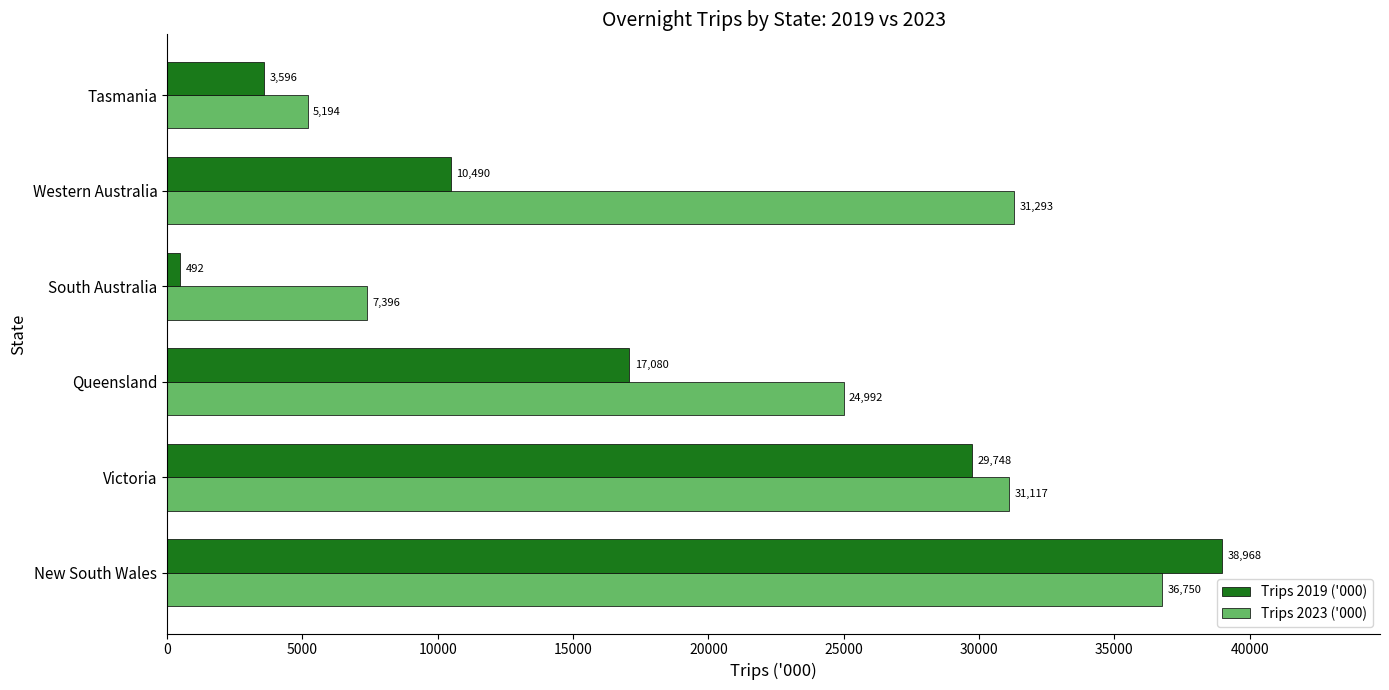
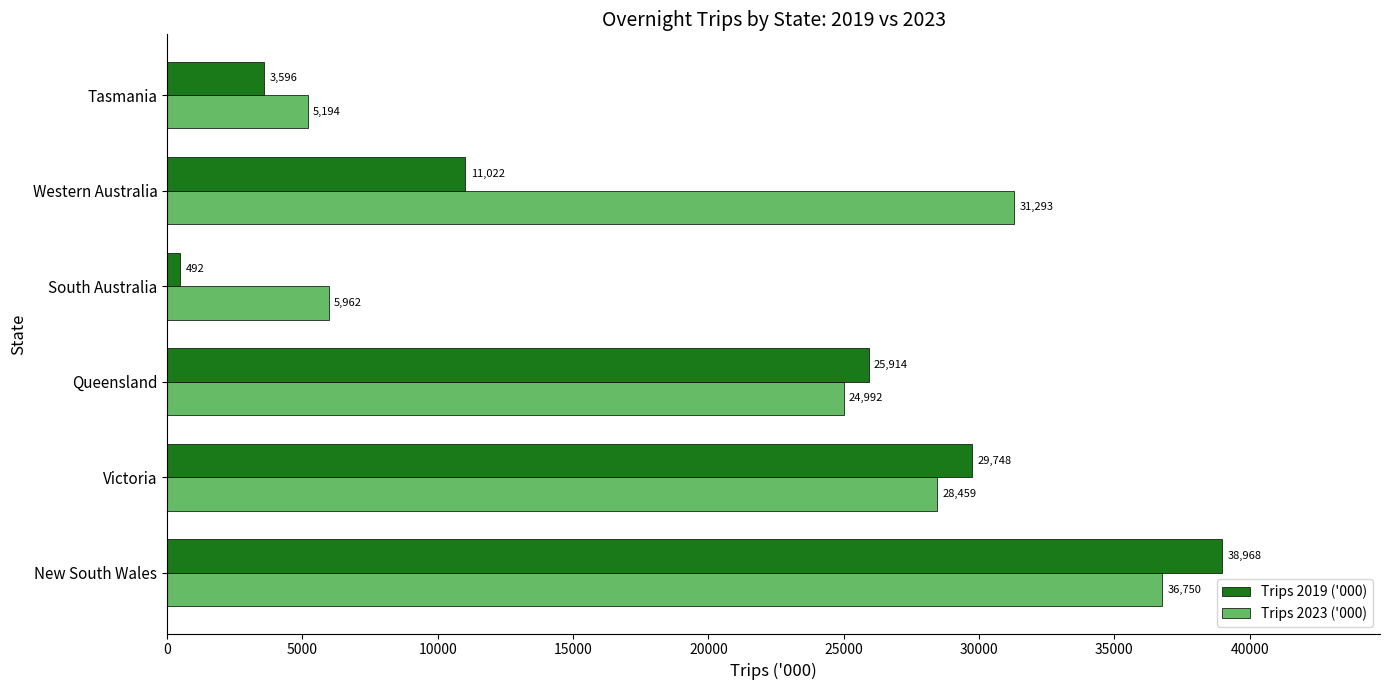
  {
    "Trips 2019 ('000)": {
      "Tasmania": "3,596",
-     "Western Australia": "10,490",
+     "Western Australia": "11,022",
      "South Australia": "492",
-     "Queensland": "17,080",
+     "Queensland": "25,914",
      "Victoria": "29,748",
      "New South Wales": "38,968"
    },
    "Trips 2023 ('000)": {
      "Tasmania": "5,194",
      "Western Australia": "31,293",
-     "South Australia": "7,396",
+     "South Australia": "5,962",
      "Queensland": "24,992",
-     "Victoria": "31,117",
+     "Victoria": "28,459",
      "New South Wales": "36,750"
    }
  }
